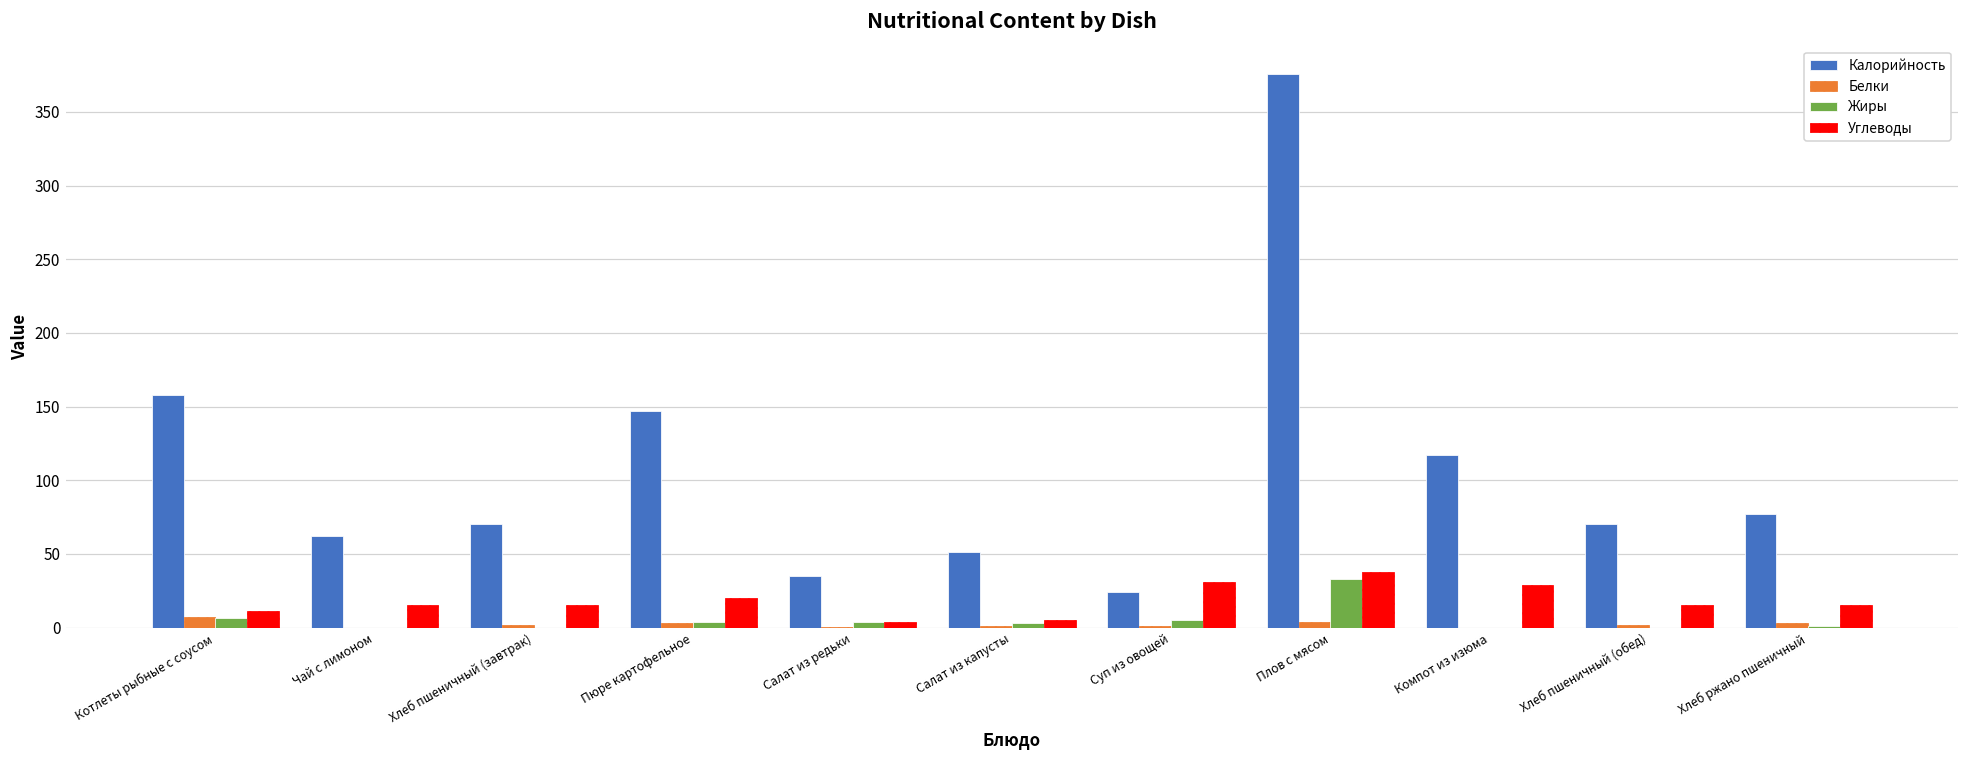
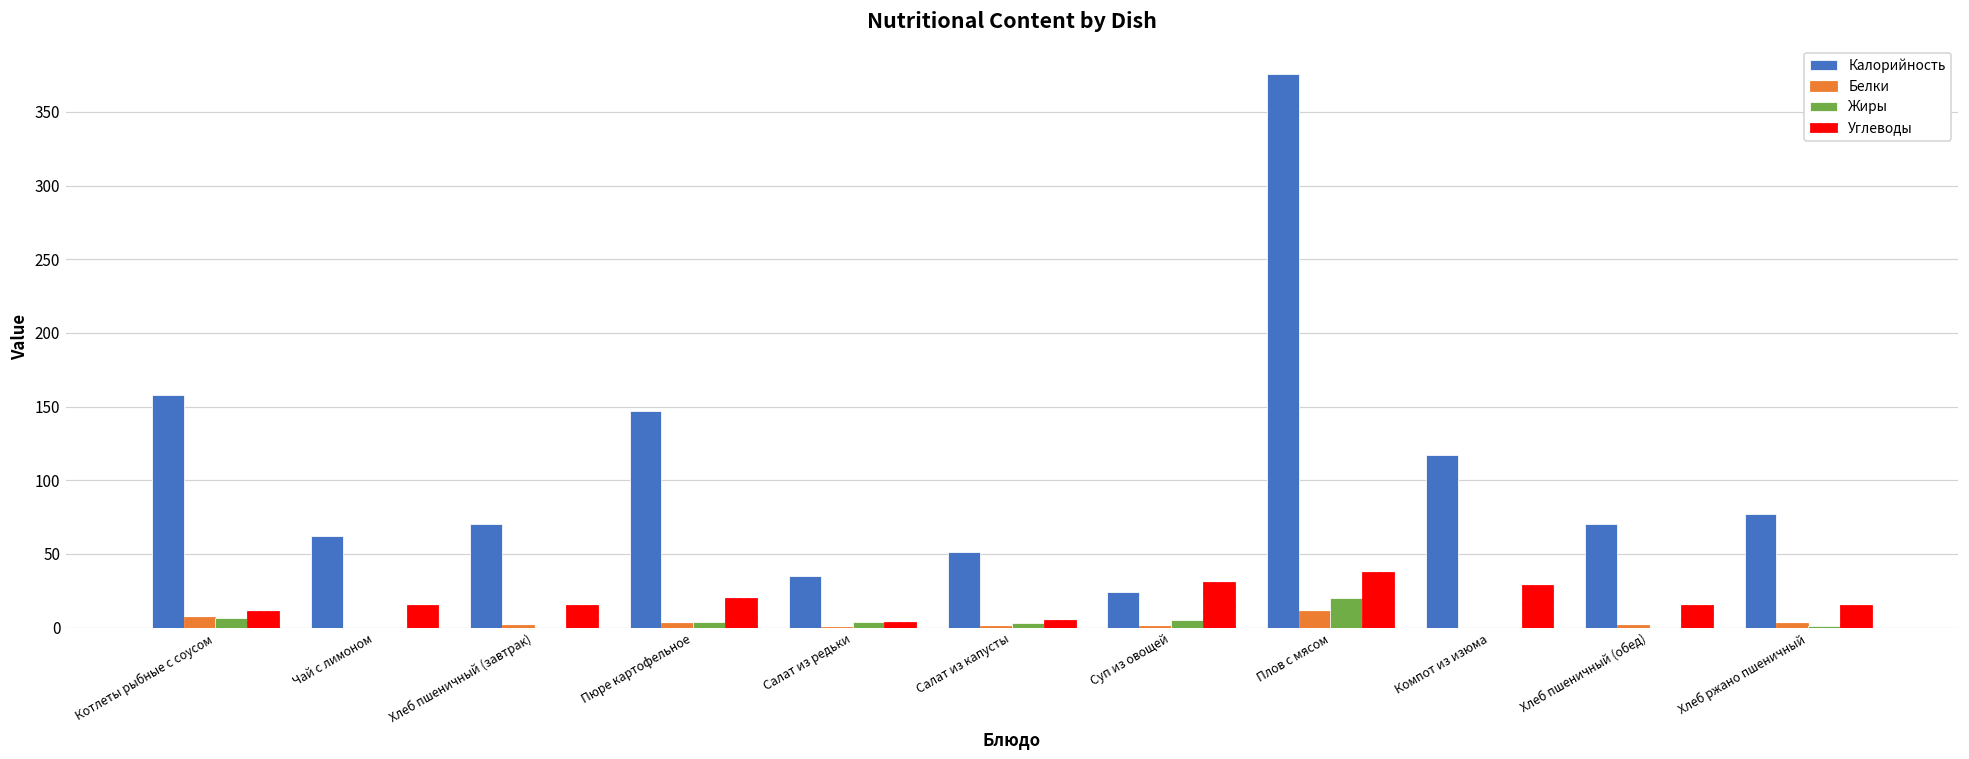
  {
    "Калорийность": {
      "Котлеты рыбные с соусом": 158,
      "Чай с лимоном": 62,
      "Хлеб пшеничный (завтрак)": 70,
      "Пюре картофельное": 147,
      "Салат из редьки": 35,
      "Салат из капусты": 51,
      "Суп из овощей": 24,
      "Плов с мясом": 376,
      "Компот из изюма": 117,
      "Хлеб пшеничный (обед)": 70,
      "Хлеб ржано пшеничный": 77
    },
    "Белки": {
      "Котлеты рыбные с соусом": 7,
      "Чай с лимоном": 0,
      "Хлеб пшеничный (завтрак)": 2,
      "Пюре картофельное": 3,
-     "Плов с мясом": 4,
+     "Плов с мясом": 11,
      "Компот из изюма": 0,
      "Хлеб пшеничный (обед)": 2,
      "Хлеб ржано пшеничный": 3
    },
    "Жиры": {
      "Котлеты рыбные с соусом": 7,
      "Чай с лимоном": 0,
      "Хлеб пшеничный (завтрак)": 0,
      "Пюре картофельное": 4,
      "Салат из редьки": 4,
      "Салат из капусты": 3,
      "Суп из овощей": 5,
-     "Плов с мясом": 33,
+     "Плов с мясом": 20,
      "Компот из изюма": 0,
      "Хлеб пшеничный (обед)": 0
    },
    "Углеводы": {
      "Котлеты рыбные с соусом": 11,
      "Чай с лимоном": 15,
      "Хлеб пшеничный (завтрак)": 15,
      "Пюре картофельное": 20,
      "Салат из редьки": 4,
      "Салат из капусты": 5,
      "Суп из овощей": 31,
      "Плов с мясом": 38,
      "Компот из изюма": 29,
      "Хлеб пшеничный (обед)": 15,
      "Хлеб ржано пшеничный": 15
    }
  }
